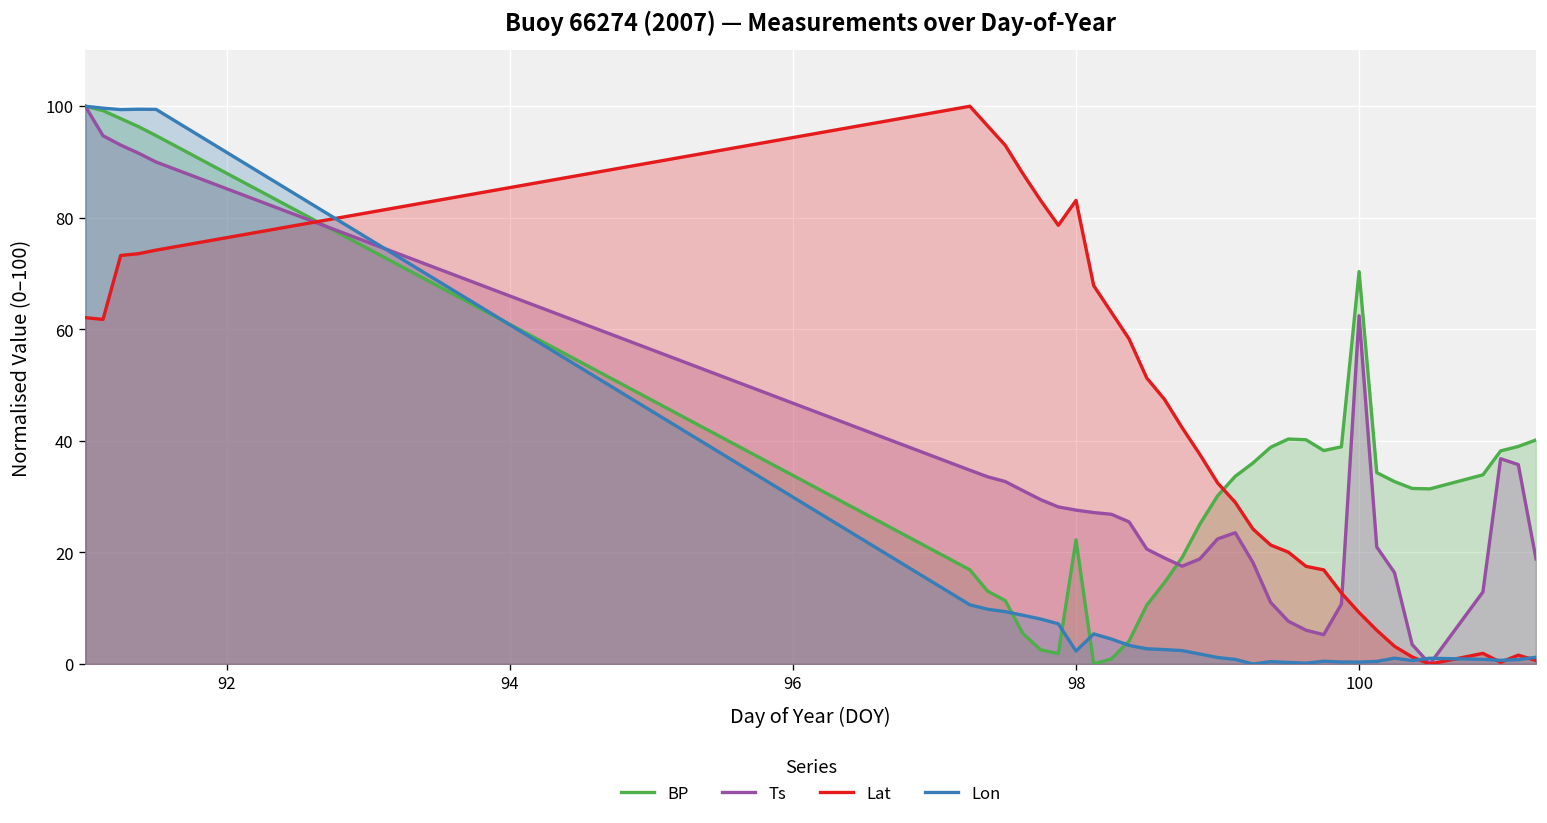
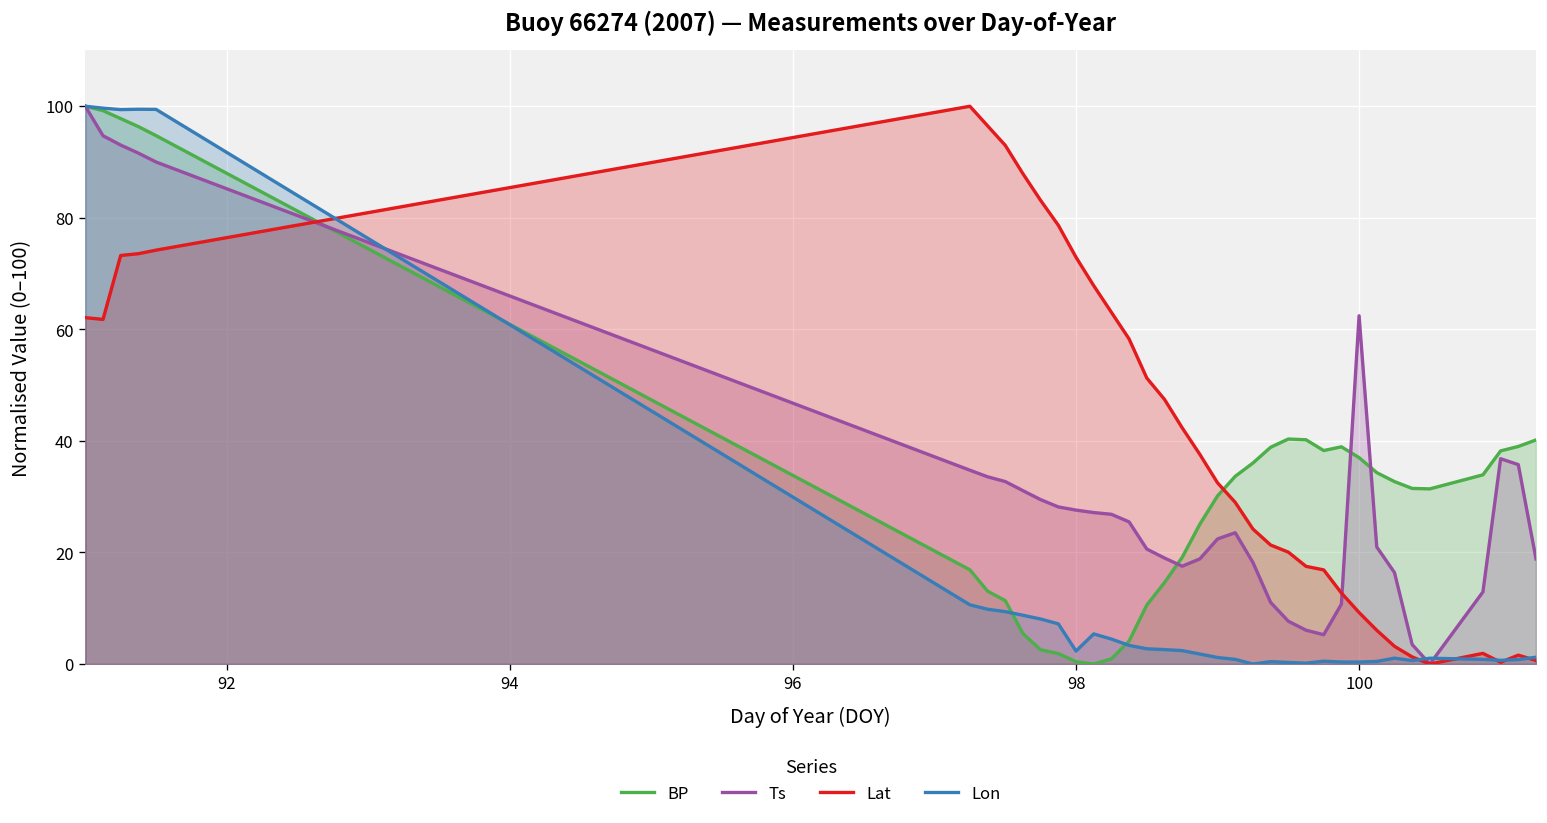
  {
    "BP": {
-     "98": 22,
-     "100": 70
+     "98": 0,
+     "100": 37
    },
    "Ts": {
      "98": 28,
      "100": 62
    },
    "Lat": {
-     "98": 83,
+     "98": 73,
      "100": 9
    },
    "Lon": {
      "98": 2,
      "100": 0
    }
  }
